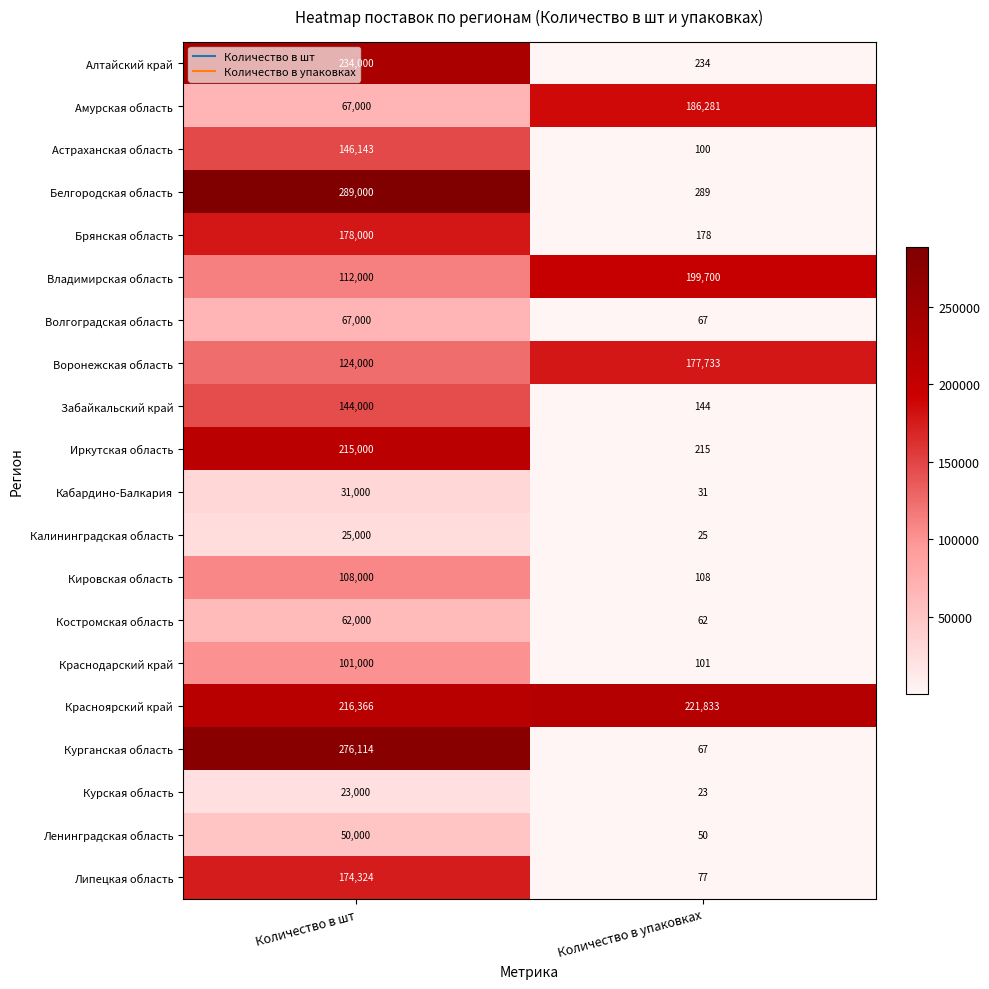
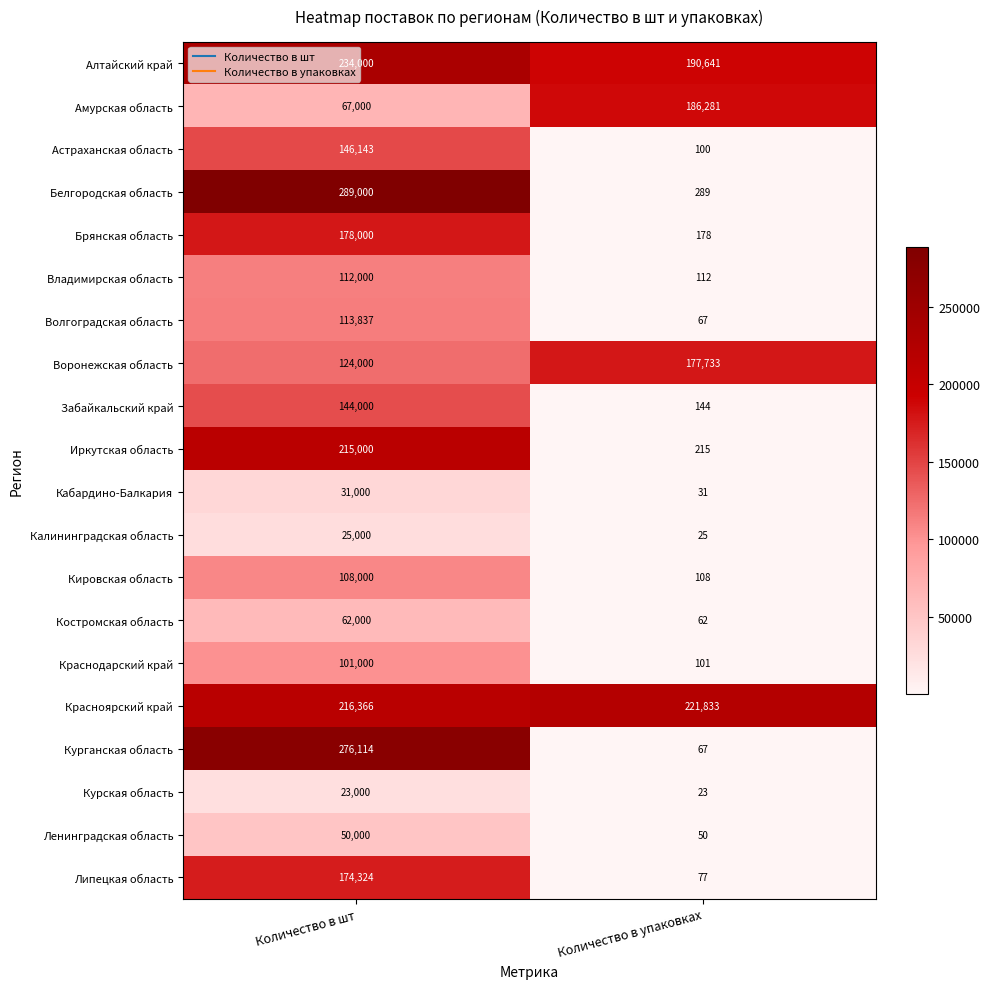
  {
    "Алтайский край": {
-     "Количество в упаковках": "234"
+     "Количество в упаковках": "190,641"
    },
    "Амурская область": {
      "Количество в шт": "67,000",
      "Количество в упаковках": "186,281"
    },
    "Астраханская область": {
      "Количество в шт": "146,143",
      "Количество в упаковках": "100"
    },
    "Белгородская область": {
      "Количество в шт": "289,000",
      "Количество в упаковках": "289"
    },
    "Брянская область": {
      "Количество в шт": "178,000",
      "Количество в упаковках": "178"
    },
    "Владимирская область": {
      "Количество в шт": "112,000",
-     "Количество в упаковках": "199,700"
+     "Количество в упаковках": "112"
    },
    "Волгоградская область": {
-     "Количество в шт": "67,000",
+     "Количество в шт": "113,837",
      "Количество в упаковках": "67"
    },
    "Воронежская область": {
      "Количество в шт": "124,000",
      "Количество в упаковках": "177,733"
    },
    "Забайкальский край": {
      "Количество в шт": "144,000",
      "Количество в упаковках": "144"
    },
    "Иркутская область": {
      "Количество в шт": "215,000",
      "Количество в упаковках": "215"
    },
    "Кабардино-Балкария": {
      "Количество в шт": "31,000",
      "Количество в упаковках": "31"
    },
    "Калининградская область": {
      "Количество в шт": "25,000",
      "Количество в упаковках": "25"
    },
    "Кировская область": {
      "Количество в шт": "108,000",
      "Количество в упаковках": "108"
    },
    "Костромская область": {
      "Количество в шт": "62,000",
      "Количество в упаковках": "62"
    },
    "Краснодарский край": {
      "Количество в шт": "101,000",
      "Количество в упаковках": "101"
    },
    "Красноярский край": {
      "Количество в шт": "216,366",
      "Количество в упаковках": "221,833"
    },
    "Курганская область": {
      "Количество в шт": "276,114",
      "Количество в упаковках": "67"
    },
    "Курская область": {
      "Количество в шт": "23,000",
      "Количество в упаковках": "23"
    },
    "Ленинградская область": {
      "Количество в шт": "50,000",
      "Количество в упаковках": "50"
    },
    "Липецкая область": {
      "Количество в шт": "174,324",
      "Количество в упаковках": "77"
    }
  }
